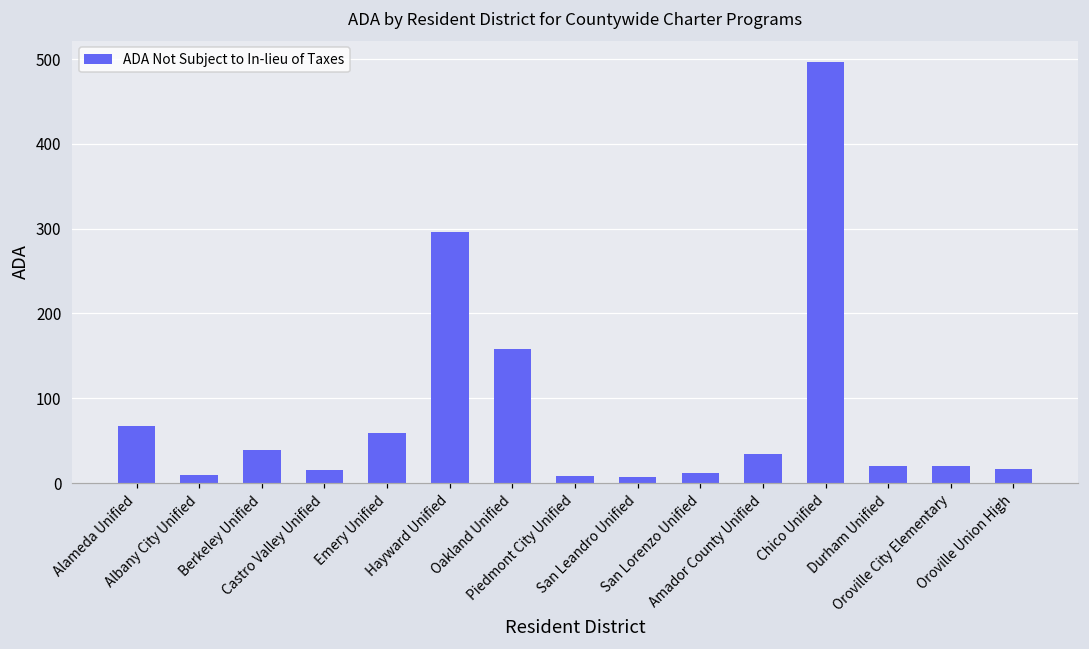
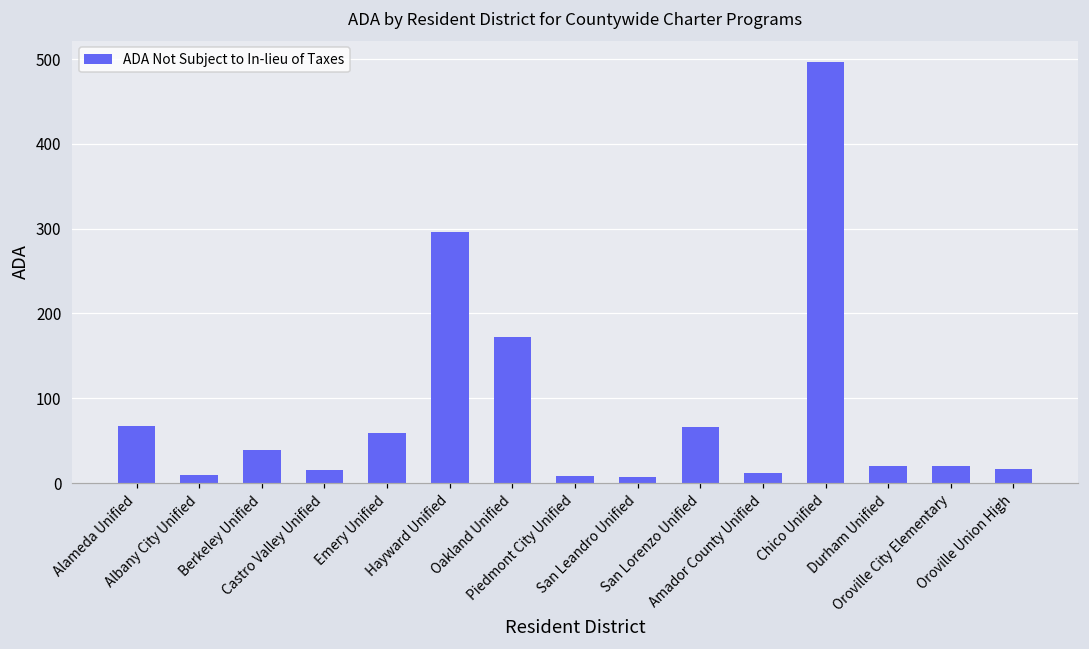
  {
    "Alameda Unified": 70,
    "Albany City Unified": 10,
    "Berkeley Unified": 40,
    "Castro Valley Unified": 20,
    "Emery Unified": 60,
    "Hayward Unified": 300,
-   "Oakland Unified": 160,
+   "Oakland Unified": 170,
    "Piedmont City Unified": 10,
    "San Leandro Unified": 10,
-   "San Lorenzo Unified": 10,
-   "Amador County Unified": 30,
+   "San Lorenzo Unified": 70,
+   "Amador County Unified": 10,
    "Chico Unified": 500,
    "Durham Unified": 20,
    "Oroville City Elementary": 20,
    "Oroville Union High": 20
  }
